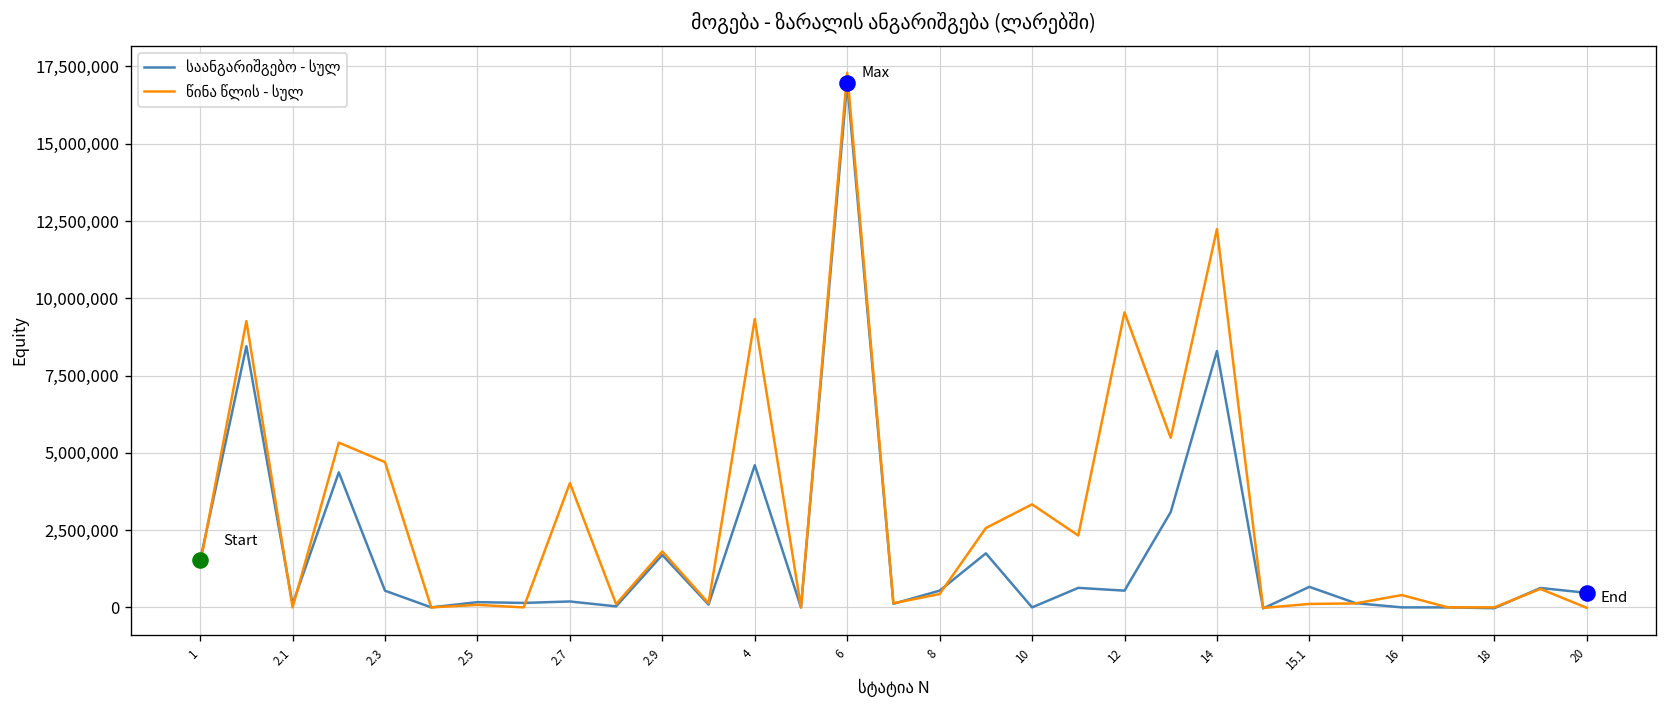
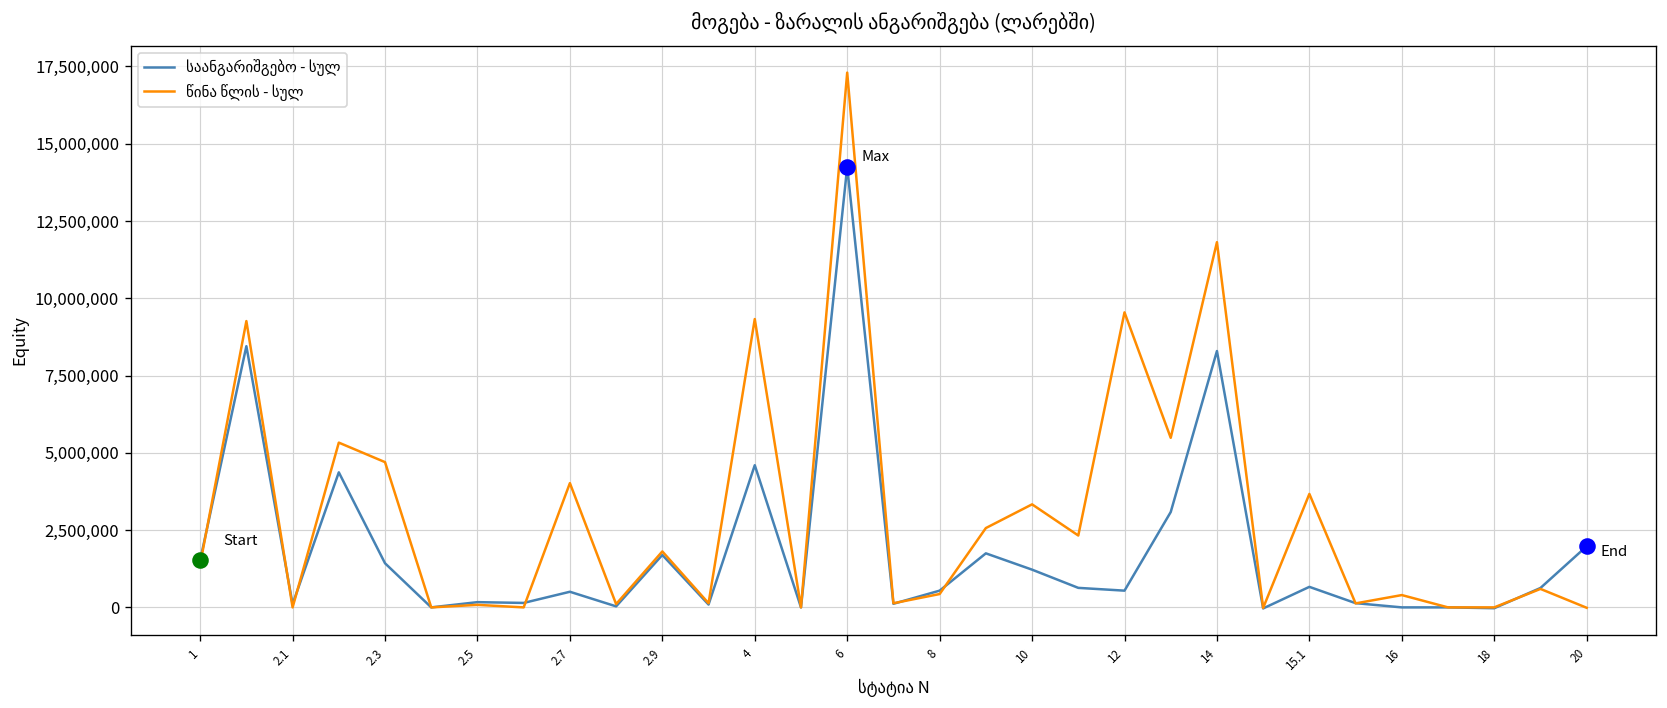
  {
    "საანგარიშგებო - სულ": {
      "2.1": "100,000",
-     "2.3": "500,000",
-     "2.7": "200,000",
+     "2.3": "1,400,000",
+     "2.7": "500,000",
      "2.9": "1,700,000",
      "4": "4,600,000",
-     "6": "17,000,000",
+     "6": "14,300,000",
      "8": "500,000",
-     "10": "0",
+     "10": "1,200,000",
      "12": "500,000",
      "14": "8,300,000",
      "15.1": "700,000",
      "16": "0",
-     "20": "500,000"
+     "20": "2,000,000"
    },
    "წინა წლის - სულ": {
      "1": "1,400,000",
      "2.1": "0",
      "2.3": "4,700,000",
      "2.7": "4,000,000",
      "2.9": "1,800,000",
      "4": "9,300,000",
      "6": "17,300,000",
      "8": "400,000",
      "10": "3,300,000",
      "12": "9,500,000",
-     "14": "12,200,000",
-     "15.1": "100,000",
+     "14": "11,800,000",
+     "15.1": "3,700,000",
      "16": "400,000",
      "20": "0"
    }
  }
